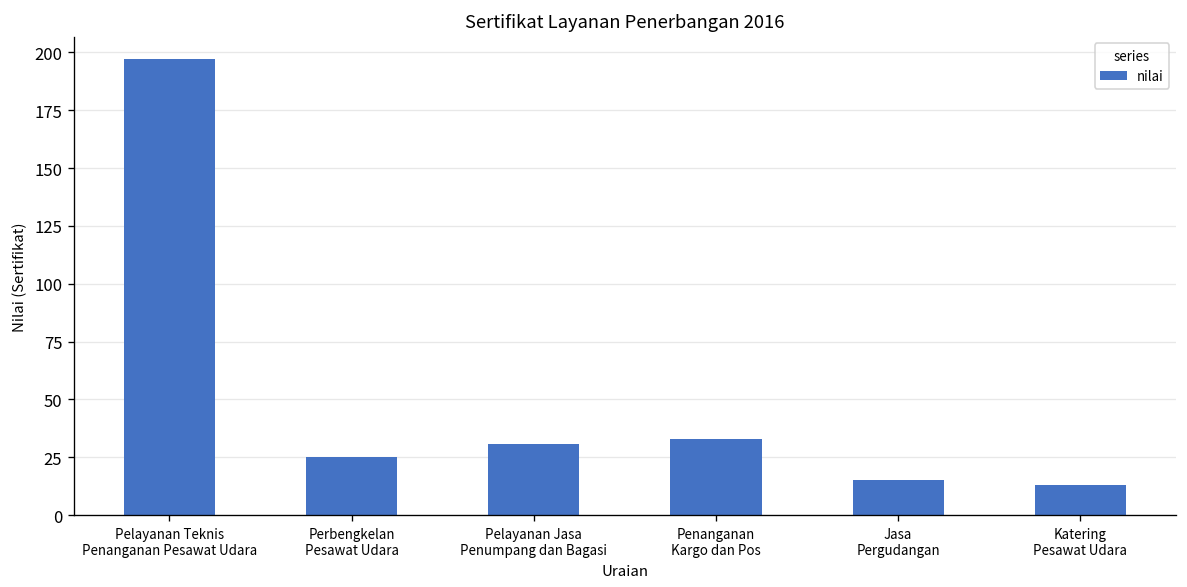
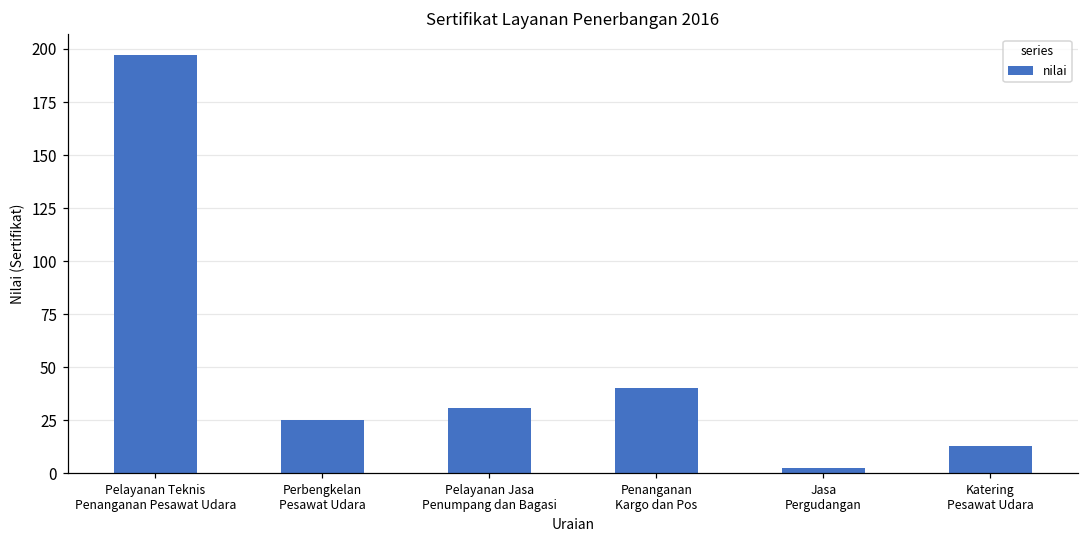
  {
    "Pelayanan Teknis Penanganan Pesawat Udara": 197,
    "Perbengkelan Pesawat Udara": 25,
    "Pelayanan Jasa Penumpang dan Bagasi": 31,
-   "Penanganan Kargo dan Pos": 33,
-   "Jasa Pergudangan": 15,
+   "Penanganan Kargo dan Pos": 40,
+   "Jasa Pergudangan": 2,
    "Katering Pesawat Udara": 13
  }
